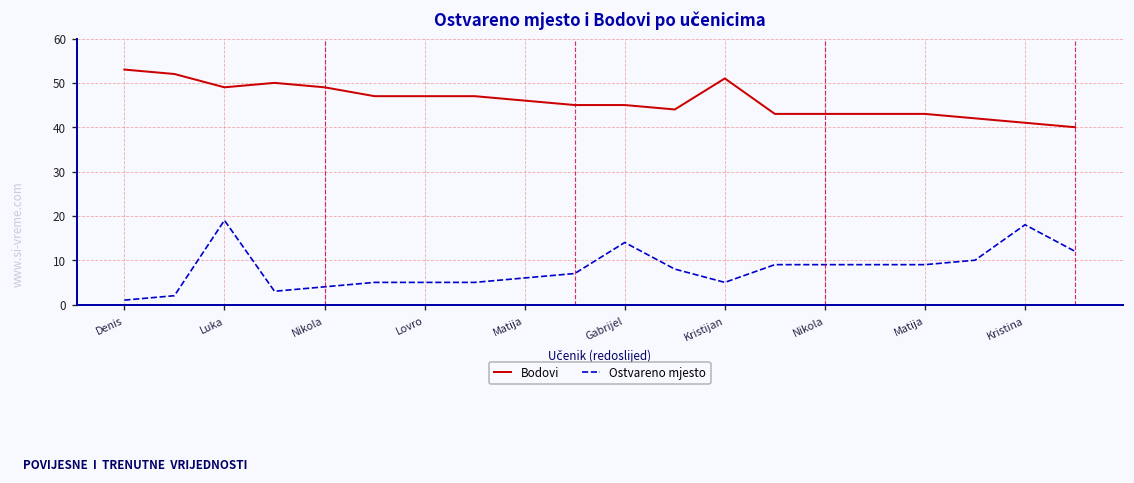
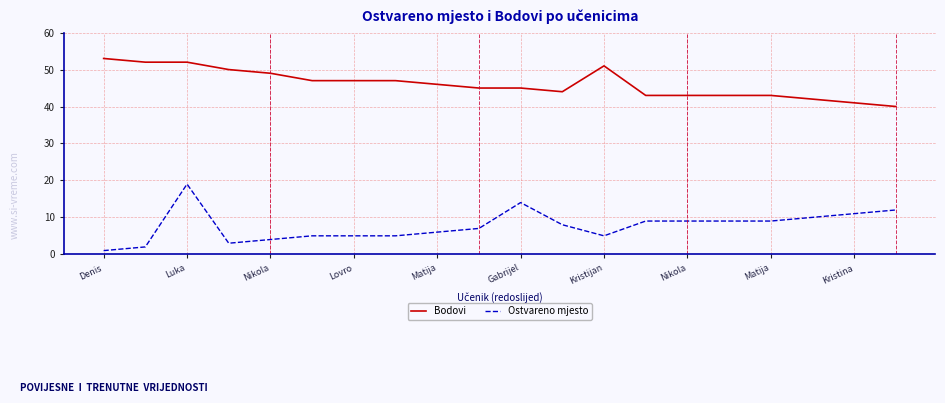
  {
    "Bodovi": {
      "Denis": 53,
-     "Luka": 49,
+     "Luka": 52,
      "Lovro": 47,
      "Gabrijel": 45,
      "Kristijan": 51,
      "Kristina": 41
    },
    "Ostvareno mjesto": {
      "Denis": 1,
      "Luka": 19,
      "Lovro": 5,
      "Gabrijel": 14,
      "Kristijan": 5,
-     "Kristina": 18
+     "Kristina": 11
    }
  }
